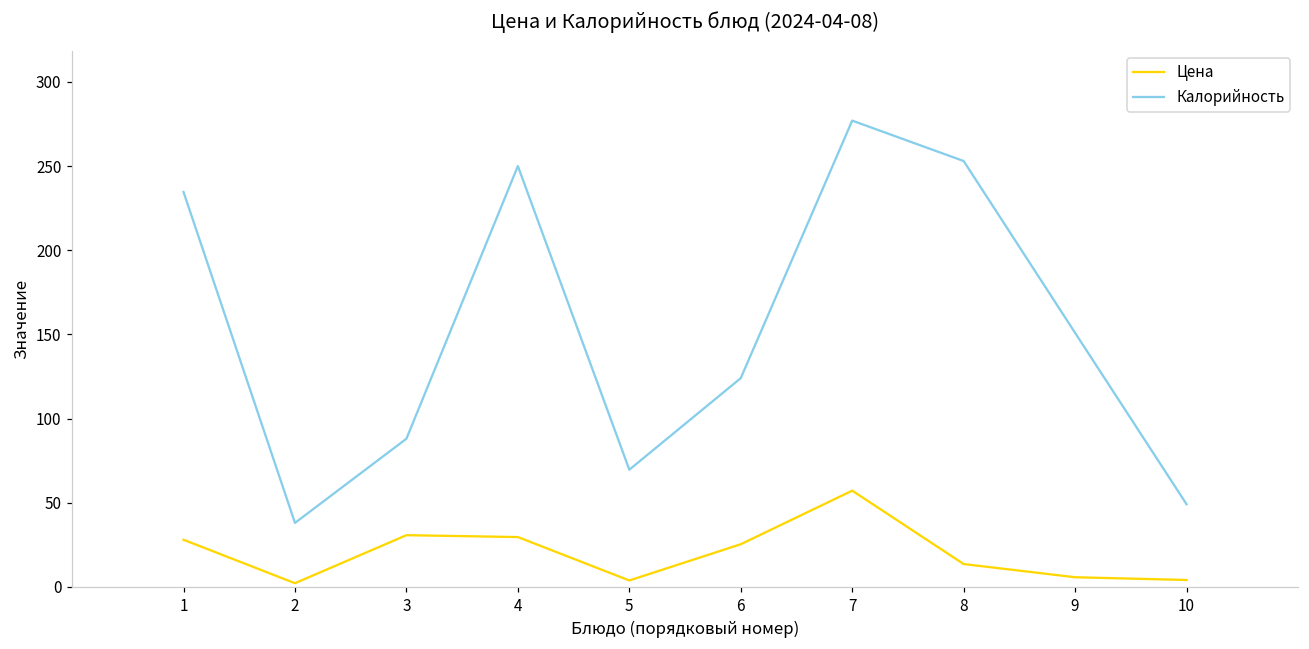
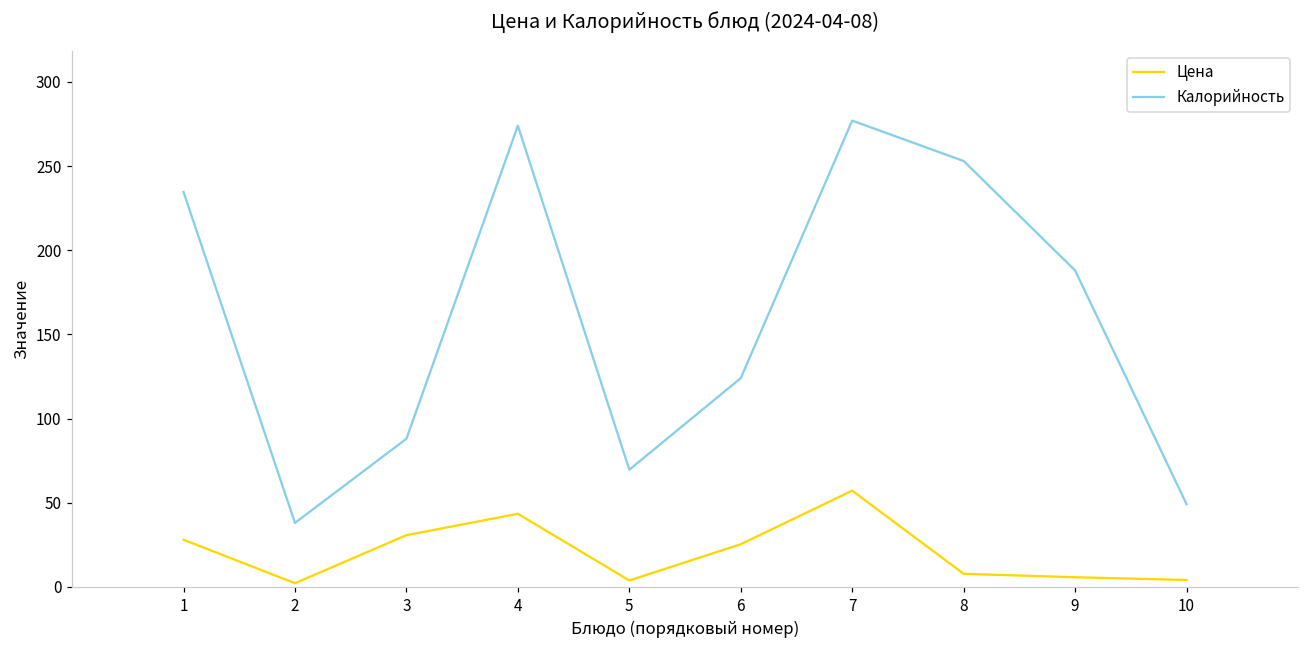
  {
    "Цена": {
      "1": 28,
      "2": 2,
      "3": 31,
-     "4": 30,
+     "4": 43,
      "5": 4,
      "6": 25,
      "7": 57,
-     "8": 14,
+     "8": 8,
      "9": 6,
      "10": 4
    },
    "Калорийность": {
      "1": 235,
      "2": 38,
      "3": 88,
-     "4": 250,
+     "4": 274,
      "5": 70,
      "6": 124,
      "7": 277,
      "8": 253,
-     "9": 151,
+     "9": 188,
      "10": 49
    }
  }
